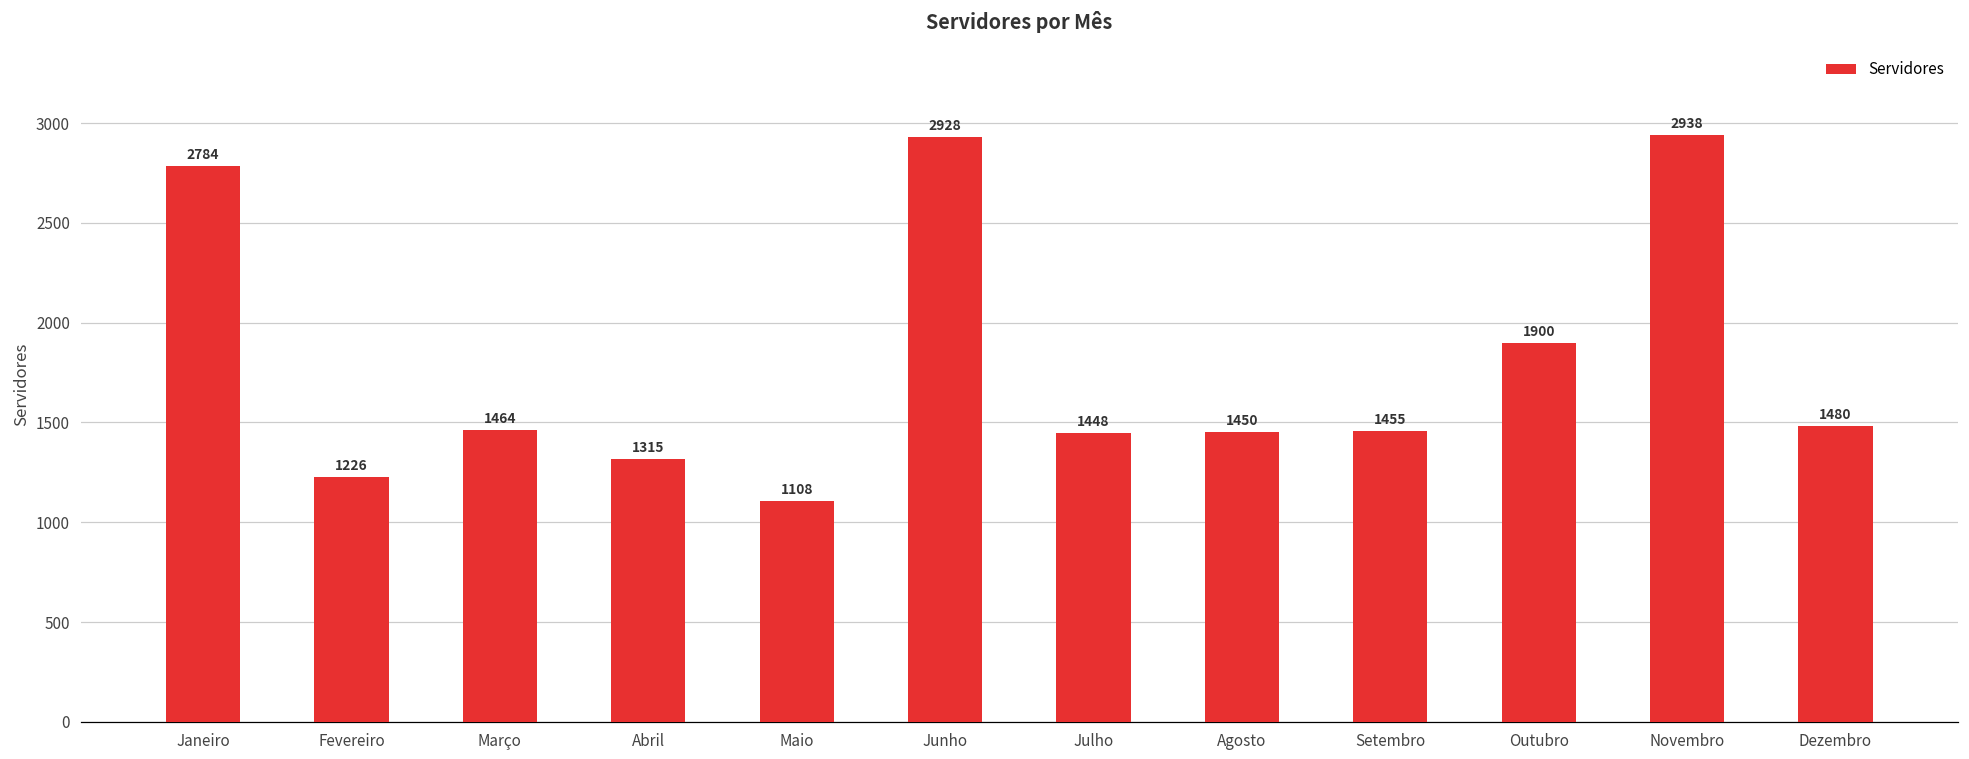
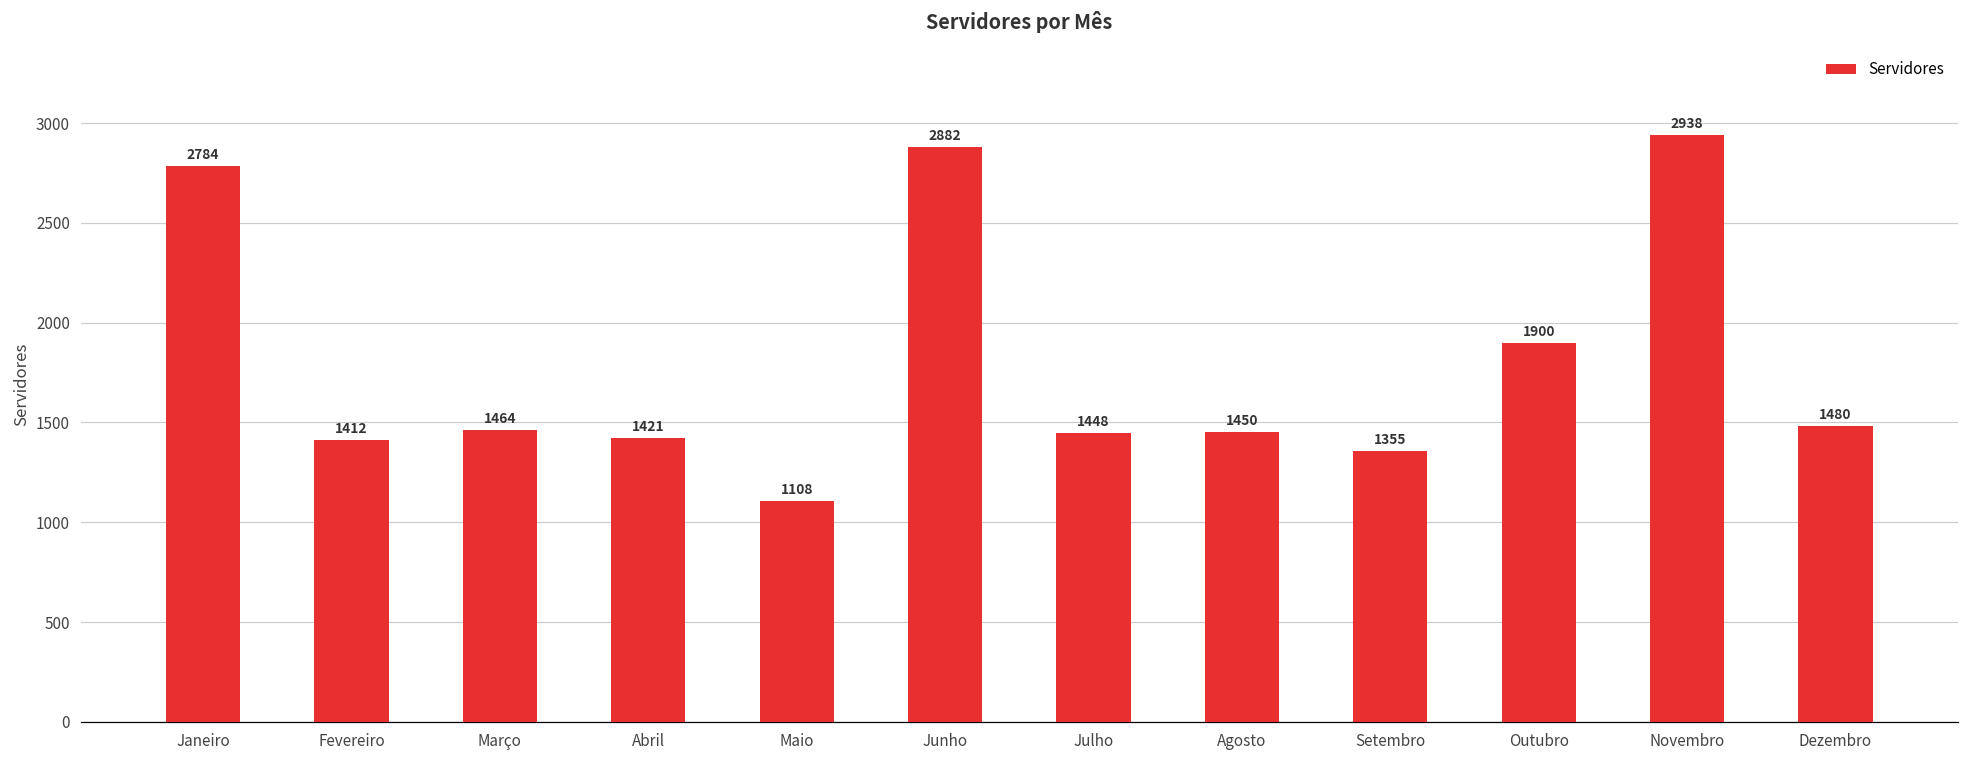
  {
    "Janeiro": 2784,
-   "Fevereiro": 1226,
+   "Fevereiro": 1412,
    "Março": 1464,
-   "Abril": 1315,
+   "Abril": 1421,
    "Maio": 1108,
-   "Junho": 2928,
+   "Junho": 2882,
    "Julho": 1448,
    "Agosto": 1450,
-   "Setembro": 1455,
+   "Setembro": 1355,
    "Outubro": 1900,
    "Novembro": 2938,
    "Dezembro": 1480
  }
